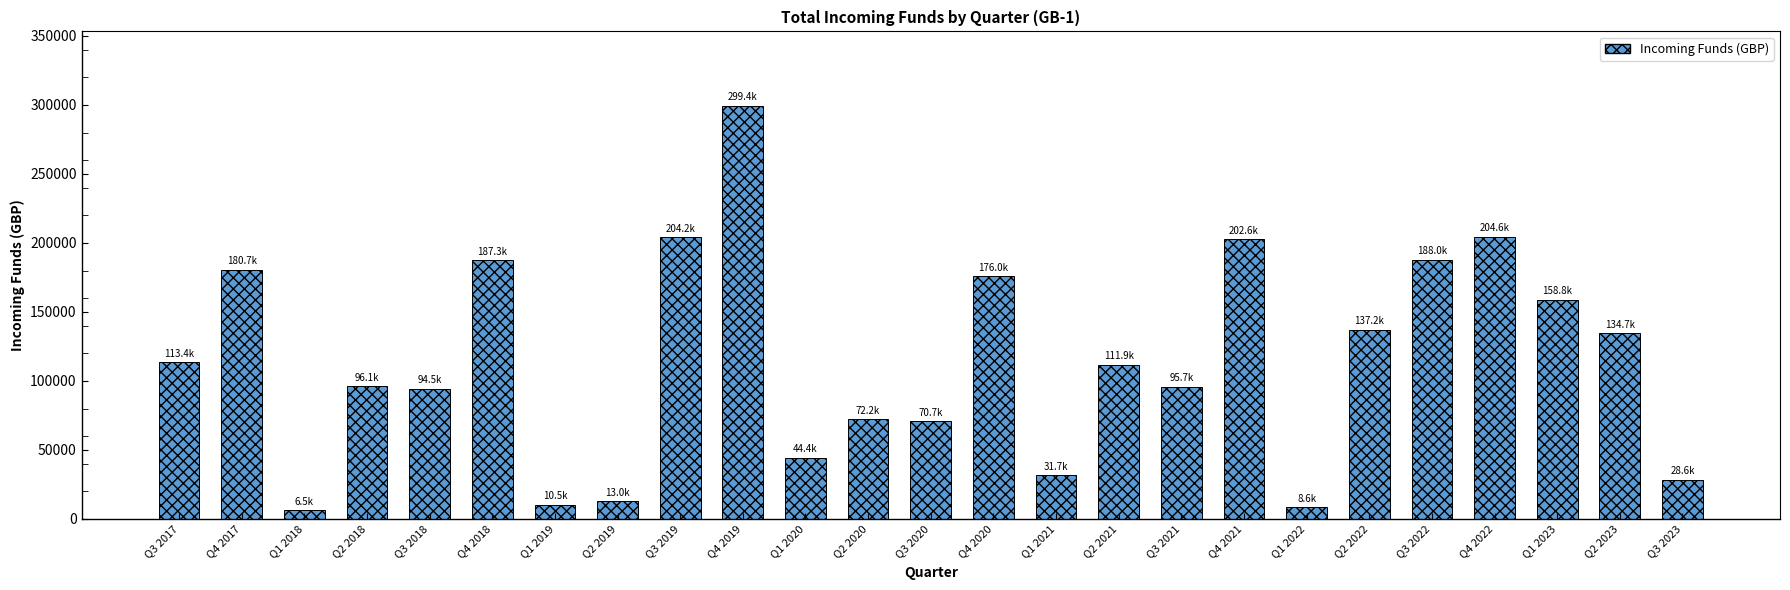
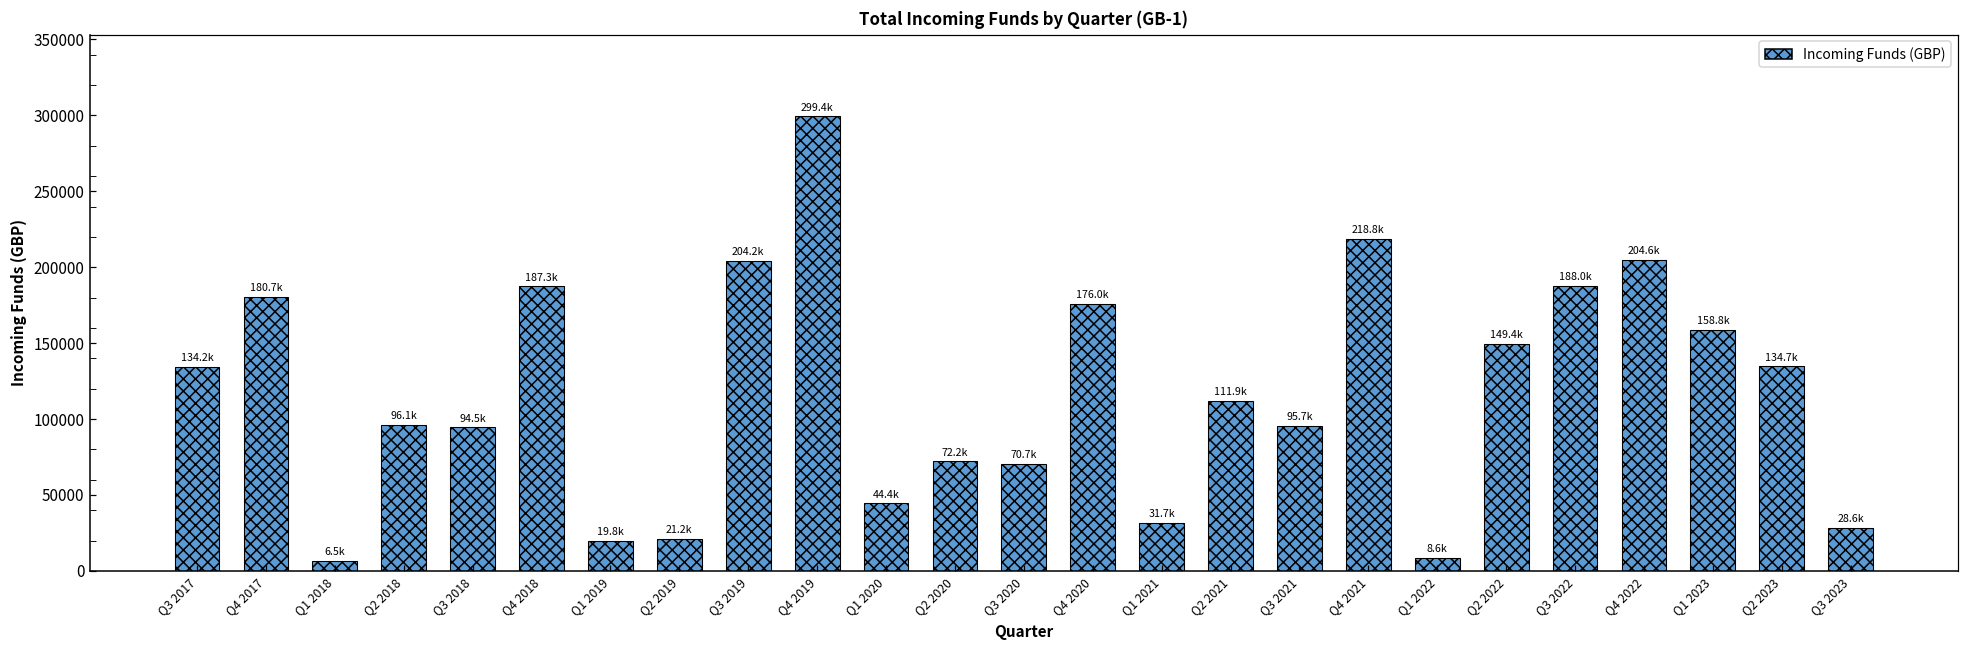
  {
-   "Q3 2017": "113.4k",
+   "Q3 2017": "134.2k",
    "Q4 2017": "180.7k",
    "Q1 2018": "6.5k",
    "Q2 2018": "96.1k",
    "Q3 2018": "94.5k",
    "Q4 2018": "187.3k",
-   "Q1 2019": "10.5k",
-   "Q2 2019": "13.0k",
+   "Q1 2019": "19.8k",
+   "Q2 2019": "21.2k",
    "Q3 2019": "204.2k",
    "Q4 2019": "299.4k",
    "Q1 2020": "44.4k",
    "Q2 2020": "72.2k",
    "Q3 2020": "70.7k",
    "Q4 2020": "176.0k",
    "Q1 2021": "31.7k",
    "Q2 2021": "111.9k",
    "Q3 2021": "95.7k",
-   "Q4 2021": "202.6k",
+   "Q4 2021": "218.8k",
    "Q1 2022": "8.6k",
-   "Q2 2022": "137.2k",
+   "Q2 2022": "149.4k",
    "Q3 2022": "188.0k",
    "Q4 2022": "204.6k",
    "Q1 2023": "158.8k",
    "Q2 2023": "134.7k",
    "Q3 2023": "28.6k"
  }
